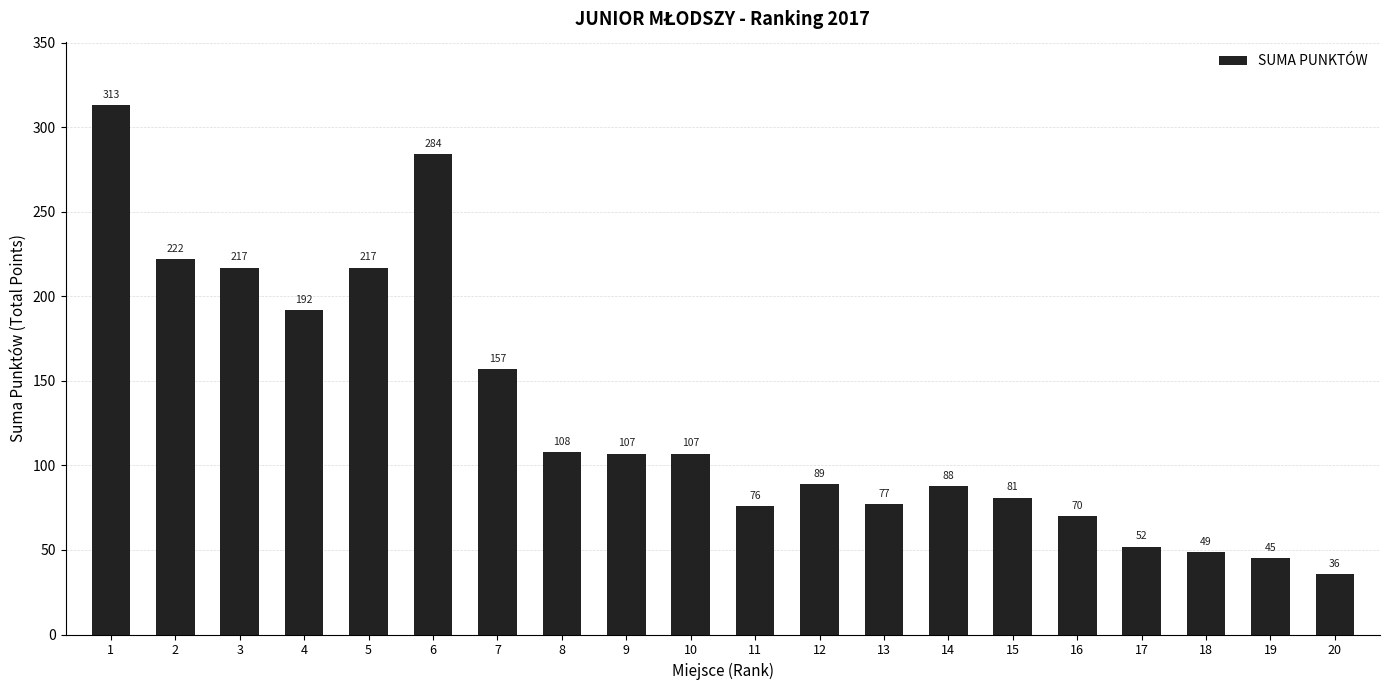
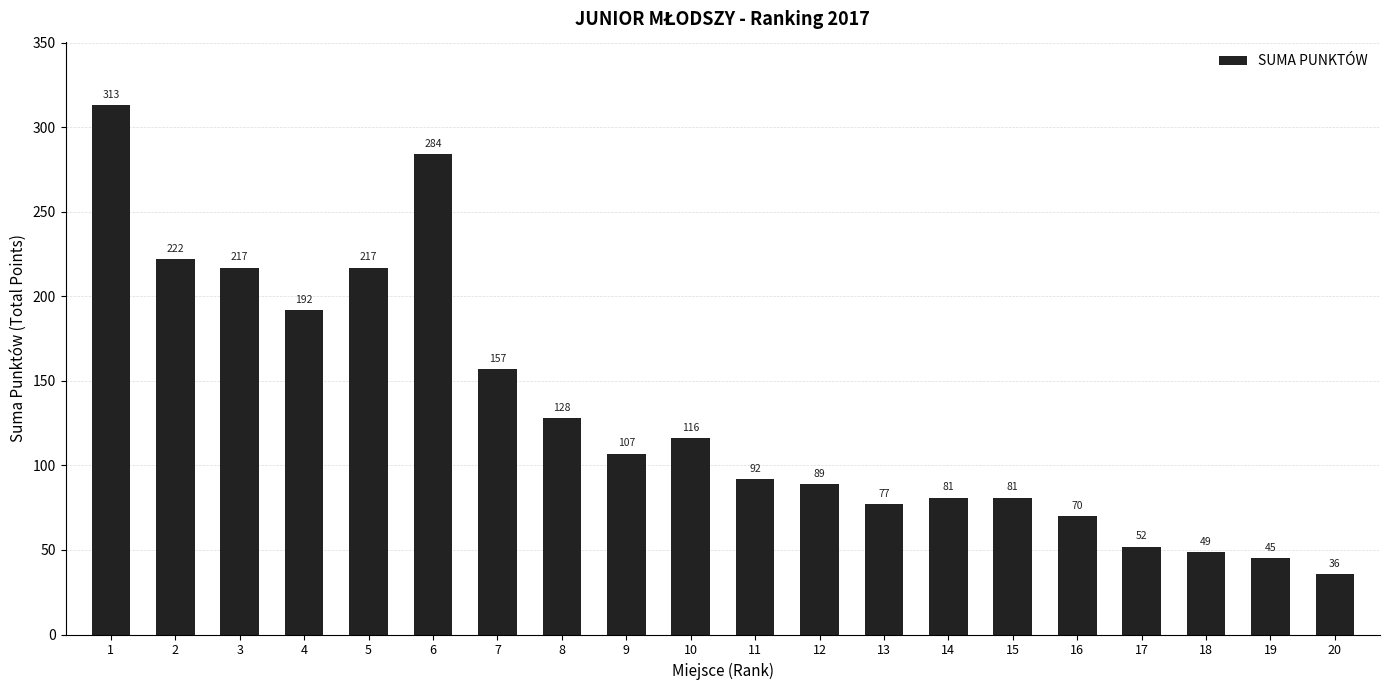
  {
    "1": 313,
    "2": 222,
    "3": 217,
    "4": 192,
    "5": 217,
    "6": 284,
    "7": 157,
-   "8": 108,
+   "8": 128,
    "9": 107,
-   "10": 107,
-   "11": 76,
+   "10": 116,
+   "11": 92,
    "12": 89,
    "13": 77,
-   "14": 88,
+   "14": 81,
    "15": 81,
    "16": 70,
    "17": 52,
    "18": 49,
    "19": 45,
    "20": 36
  }
